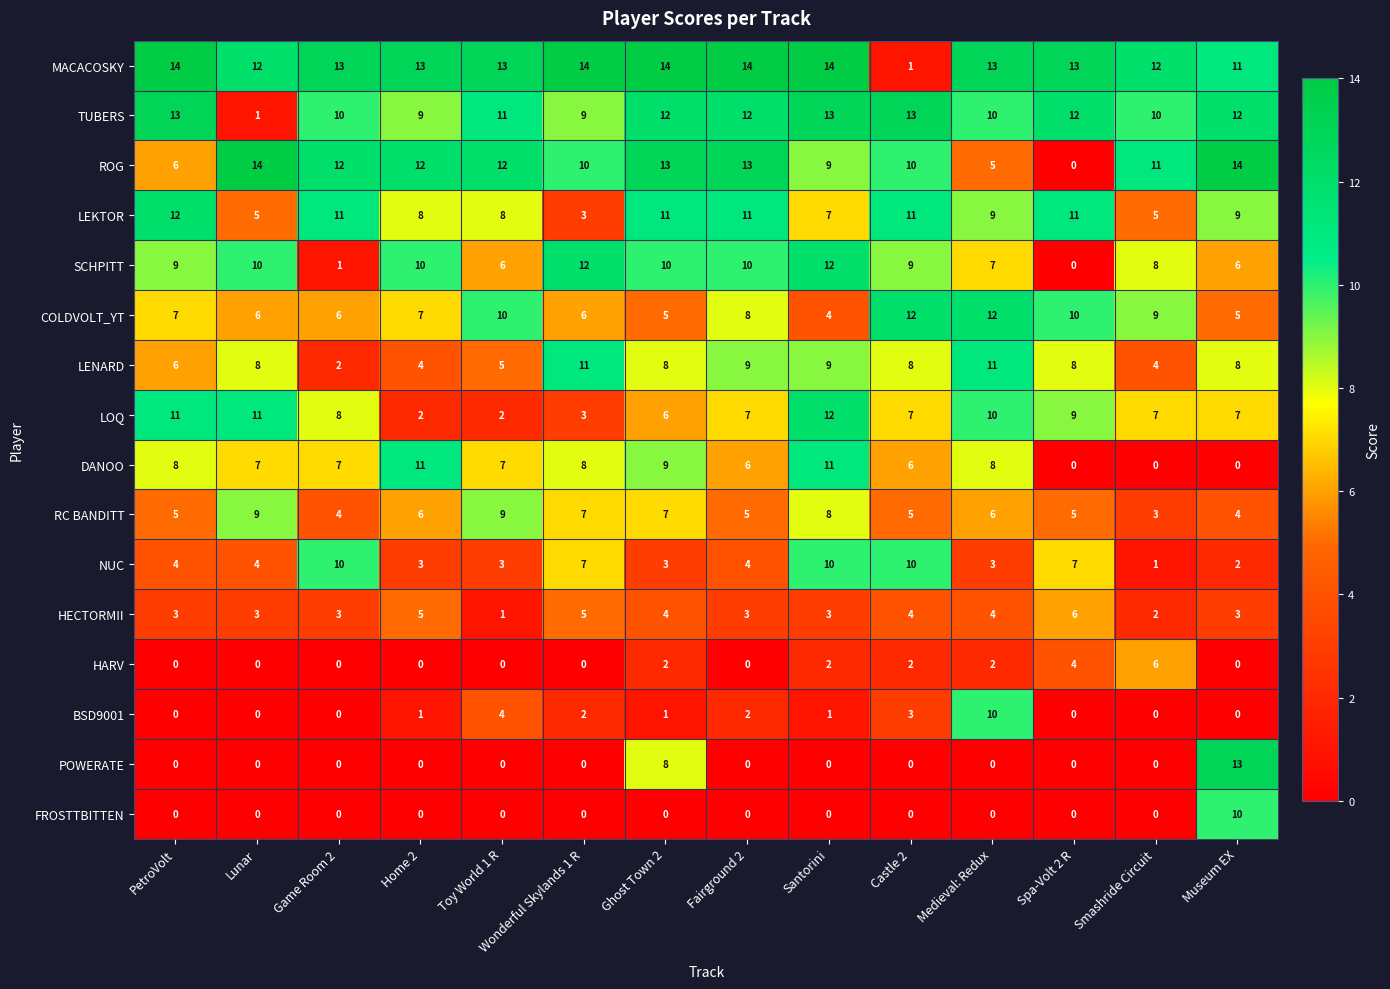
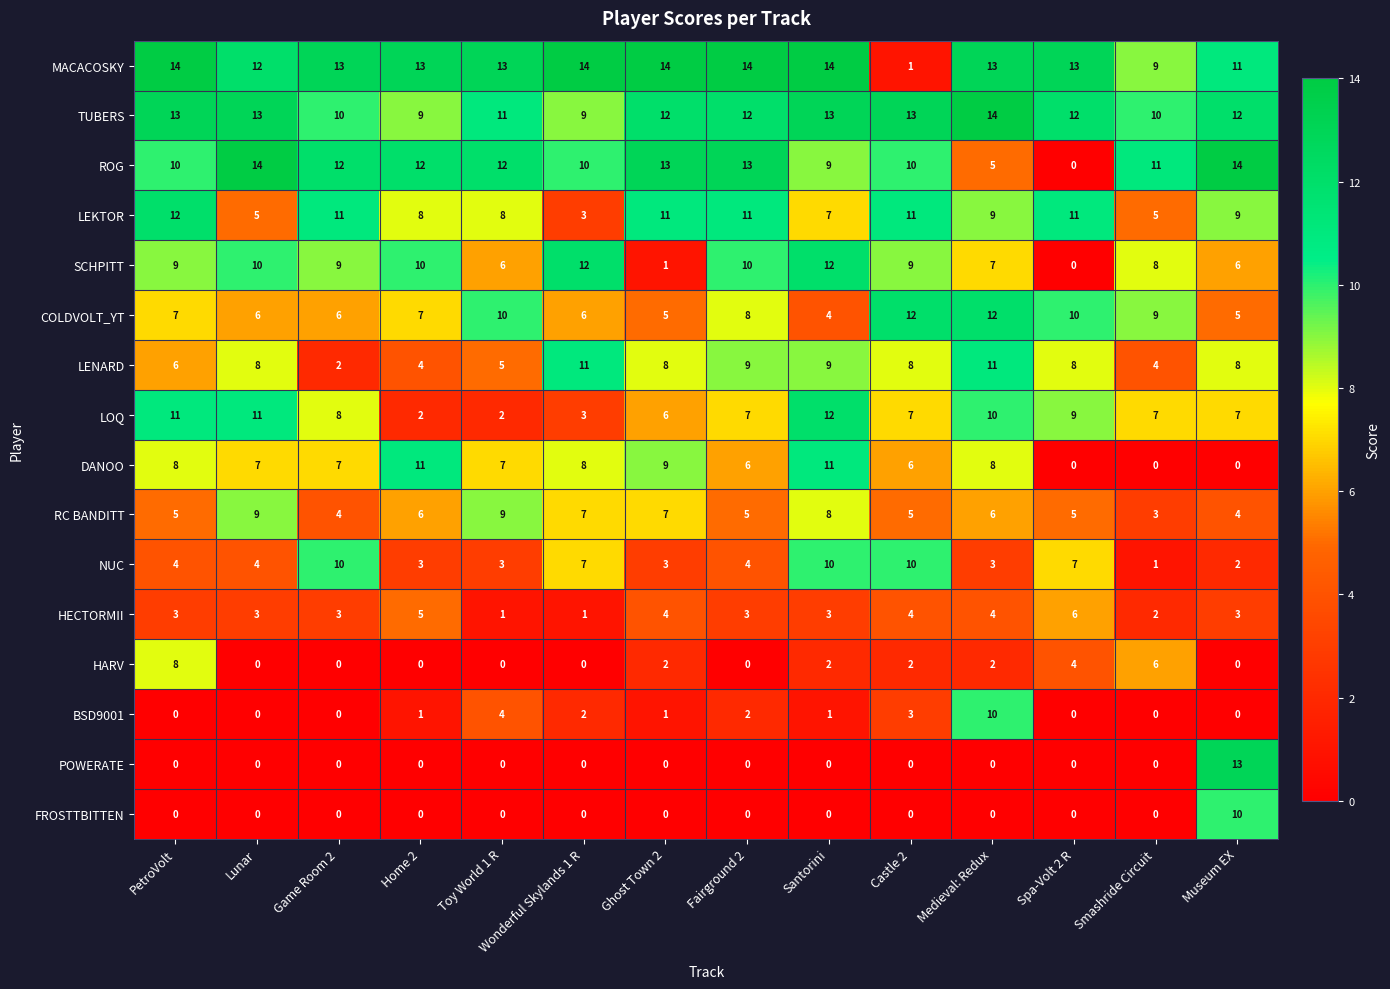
  {
    "MACACOSKY": {
      "PetroVolt": 14,
      "Lunar": 12,
      "Game Room 2": 13,
      "Home 2": 13,
      "Toy World 1 R": 13,
      "Wonderful Skylands 1 R": 14,
      "Ghost Town 2": 14,
      "Fairground 2": 14,
      "Santorini": 14,
      "Castle 2": 1,
      "Medieval: Redux": 13,
      "Spa-Volt 2 R": 13,
-     "Smashride Circuit": 12,
+     "Smashride Circuit": 9,
      "Museum EX": 11
    },
    "TUBERS": {
      "PetroVolt": 13,
-     "Lunar": 1,
+     "Lunar": 13,
      "Game Room 2": 10,
      "Home 2": 9,
      "Toy World 1 R": 11,
      "Wonderful Skylands 1 R": 9,
      "Ghost Town 2": 12,
      "Fairground 2": 12,
      "Santorini": 13,
      "Castle 2": 13,
-     "Medieval: Redux": 10,
+     "Medieval: Redux": 14,
      "Spa-Volt 2 R": 12,
      "Smashride Circuit": 10,
      "Museum EX": 12
    },
    "ROG": {
-     "PetroVolt": 6,
+     "PetroVolt": 10,
      "Lunar": 14,
      "Game Room 2": 12,
      "Home 2": 12,
      "Toy World 1 R": 12,
      "Wonderful Skylands 1 R": 10,
      "Ghost Town 2": 13,
      "Fairground 2": 13,
      "Santorini": 9,
      "Castle 2": 10,
      "Medieval: Redux": 5,
      "Spa-Volt 2 R": 0,
      "Smashride Circuit": 11,
      "Museum EX": 14
    },
    "SCHPITT": {
      "PetroVolt": 9,
      "Lunar": 10,
-     "Game Room 2": 1,
+     "Game Room 2": 9,
      "Home 2": 10,
      "Toy World 1 R": 6,
      "Wonderful Skylands 1 R": 12,
-     "Ghost Town 2": 10,
+     "Ghost Town 2": 1,
      "Fairground 2": 10,
      "Santorini": 12,
      "Castle 2": 9,
      "Medieval: Redux": 7,
      "Spa-Volt 2 R": 0,
      "Smashride Circuit": 8,
      "Museum EX": 6
    },
    "HECTORMII": {
      "PetroVolt": 3,
      "Lunar": 3,
      "Game Room 2": 3,
      "Home 2": 5,
      "Toy World 1 R": 1,
-     "Wonderful Skylands 1 R": 5,
+     "Wonderful Skylands 1 R": 1,
      "Ghost Town 2": 4,
      "Fairground 2": 3,
      "Santorini": 3,
      "Castle 2": 4,
      "Medieval: Redux": 4,
      "Spa-Volt 2 R": 6,
      "Smashride Circuit": 2,
      "Museum EX": 3
    },
    "HARV": {
-     "PetroVolt": 0,
+     "PetroVolt": 8,
      "Lunar": 0,
      "Game Room 2": 0,
      "Home 2": 0,
      "Toy World 1 R": 0,
      "Wonderful Skylands 1 R": 0,
      "Ghost Town 2": 2,
      "Fairground 2": 0,
      "Santorini": 2,
      "Castle 2": 2,
      "Medieval: Redux": 2,
      "Spa-Volt 2 R": 4,
      "Smashride Circuit": 6,
      "Museum EX": 0
    },
    "POWERATE": {
      "PetroVolt": 0,
      "Lunar": 0,
      "Game Room 2": 0,
      "Home 2": 0,
      "Toy World 1 R": 0,
      "Wonderful Skylands 1 R": 0,
-     "Ghost Town 2": 8,
+     "Ghost Town 2": 0,
      "Fairground 2": 0,
      "Santorini": 0,
      "Castle 2": 0,
      "Medieval: Redux": 0,
      "Spa-Volt 2 R": 0,
      "Smashride Circuit": 0,
      "Museum EX": 13
    }
  }
